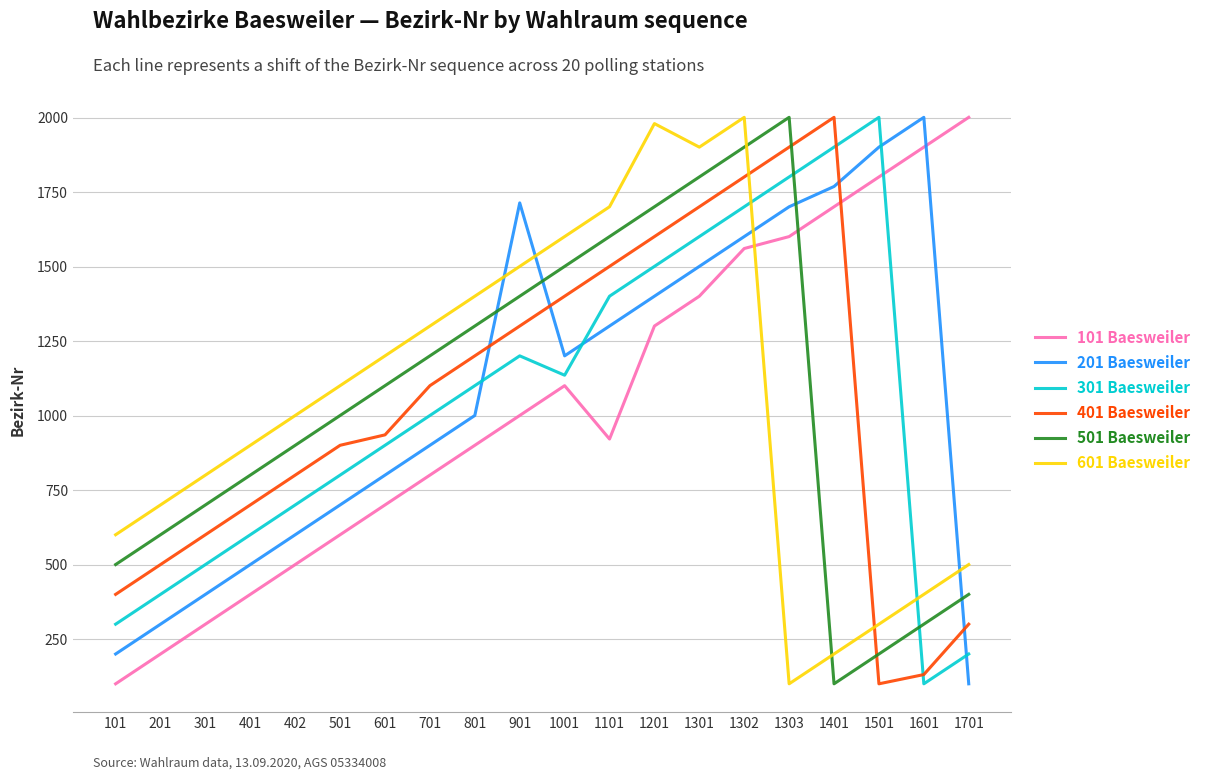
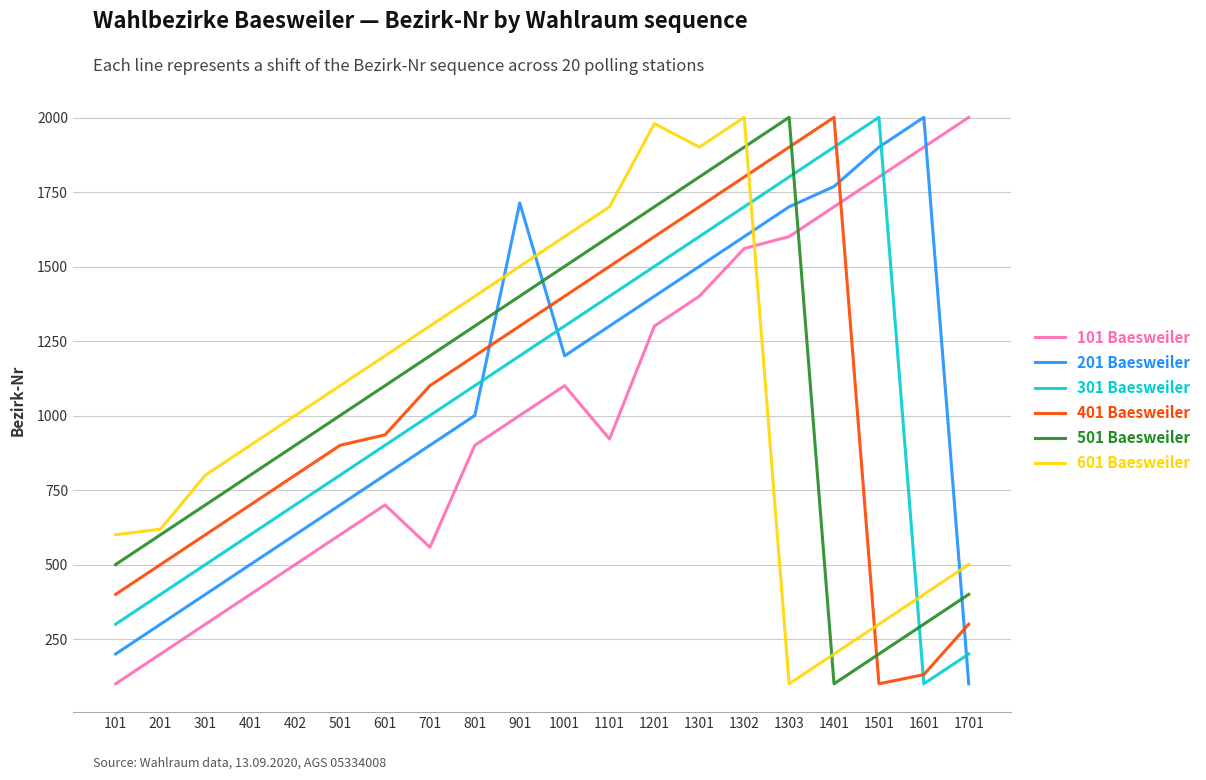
  {
    "101 Baesweiler": {
      "101": 100,
      "201": 200,
      "301": 300,
      "401": 400,
      "402": 500,
      "501": 600,
      "601": 700,
-     "701": 800,
+     "701": 560,
      "801": 900,
      "901": 1000,
      "1001": 1100,
      "1101": 920,
      "1201": 1300,
      "1301": 1400,
      "1302": 1560,
      "1303": 1600,
      "1401": 1700,
      "1501": 1800,
      "1601": 1900,
      "1701": 2000
    },
    "201 Baesweiler": {
      "101": 200,
      "201": 300,
      "301": 400,
      "401": 500,
      "402": 600,
      "501": 700,
      "601": 800,
      "701": 900,
      "801": 1000,
      "901": 1710,
      "1001": 1200,
      "1101": 1300,
      "1201": 1400,
      "1301": 1500,
      "1302": 1600,
      "1303": 1700,
      "1401": 1770,
      "1501": 1900,
      "1601": 2000,
      "1701": 100
    },
    "301 Baesweiler": {
      "101": 300,
      "201": 400,
      "301": 500,
      "401": 600,
      "402": 700,
      "501": 800,
      "601": 900,
      "701": 1000,
      "801": 1100,
      "901": 1200,
-     "1001": 1140,
+     "1001": 1300,
      "1101": 1400,
      "1201": 1500,
      "1301": 1600,
      "1302": 1700,
      "1303": 1800,
      "1401": 1900,
      "1501": 2000,
      "1601": 100,
      "1701": 200
    },
    "401 Baesweiler": {
      "101": 400,
      "201": 500,
      "301": 600,
      "401": 700,
      "402": 800,
      "501": 900,
      "601": 940,
      "701": 1100,
      "801": 1200,
      "901": 1300,
      "1001": 1400,
      "1101": 1500,
      "1201": 1600,
      "1301": 1700,
      "1302": 1800,
      "1303": 1900,
      "1401": 2000,
      "1501": 100,
      "1601": 130,
      "1701": 300
    },
    "501 Baesweiler": {
      "101": 500,
      "201": 600,
      "301": 700,
      "401": 800,
      "402": 900,
      "501": 1000,
      "601": 1100,
      "701": 1200,
      "801": 1300,
      "901": 1400,
      "1001": 1500,
      "1101": 1600,
      "1201": 1700,
      "1301": 1800,
      "1302": 1900,
      "1303": 2000,
      "1401": 100,
      "1501": 200,
      "1601": 300,
      "1701": 400
    },
    "601 Baesweiler": {
      "101": 600,
-     "201": 700,
+     "201": 620,
      "301": 800,
      "401": 900,
      "402": 1000,
      "501": 1100,
      "601": 1200,
      "701": 1300,
      "801": 1400,
      "901": 1500,
      "1001": 1600,
      "1101": 1700,
      "1201": 1980,
      "1301": 1900,
      "1302": 2000,
      "1303": 100,
      "1401": 200,
      "1501": 300,
      "1601": 400,
      "1701": 500
    }
  }
